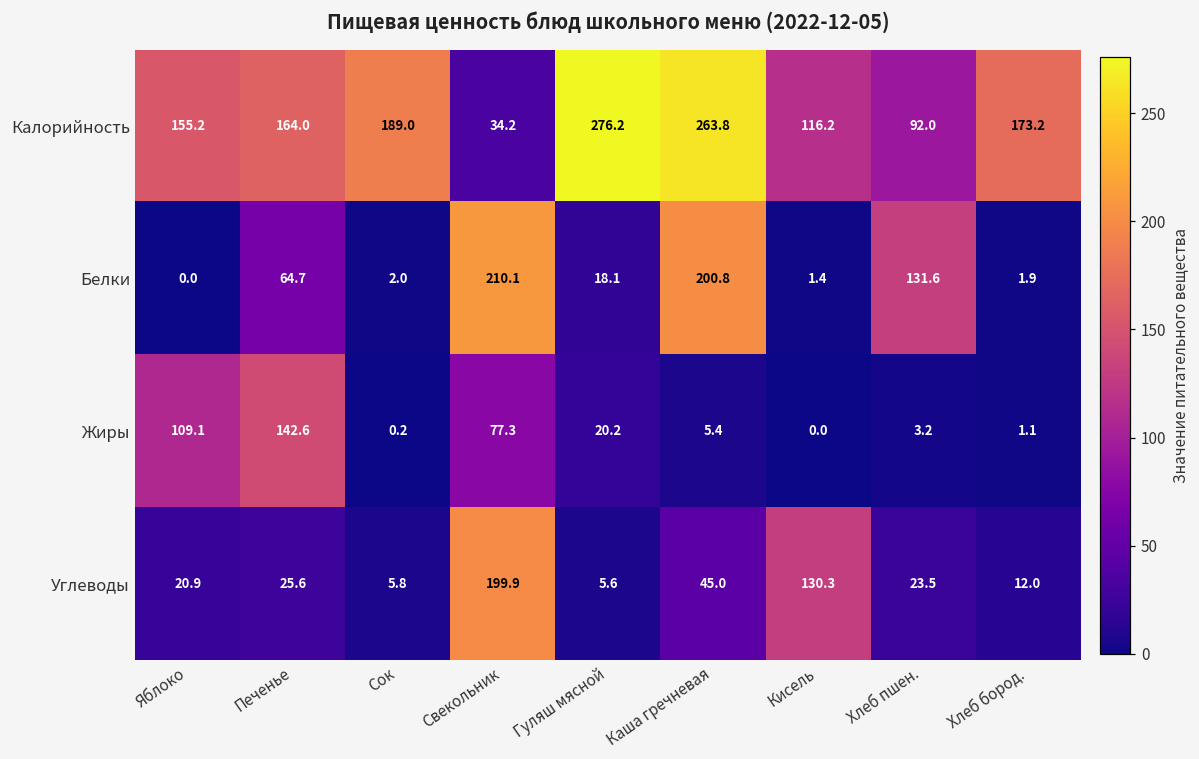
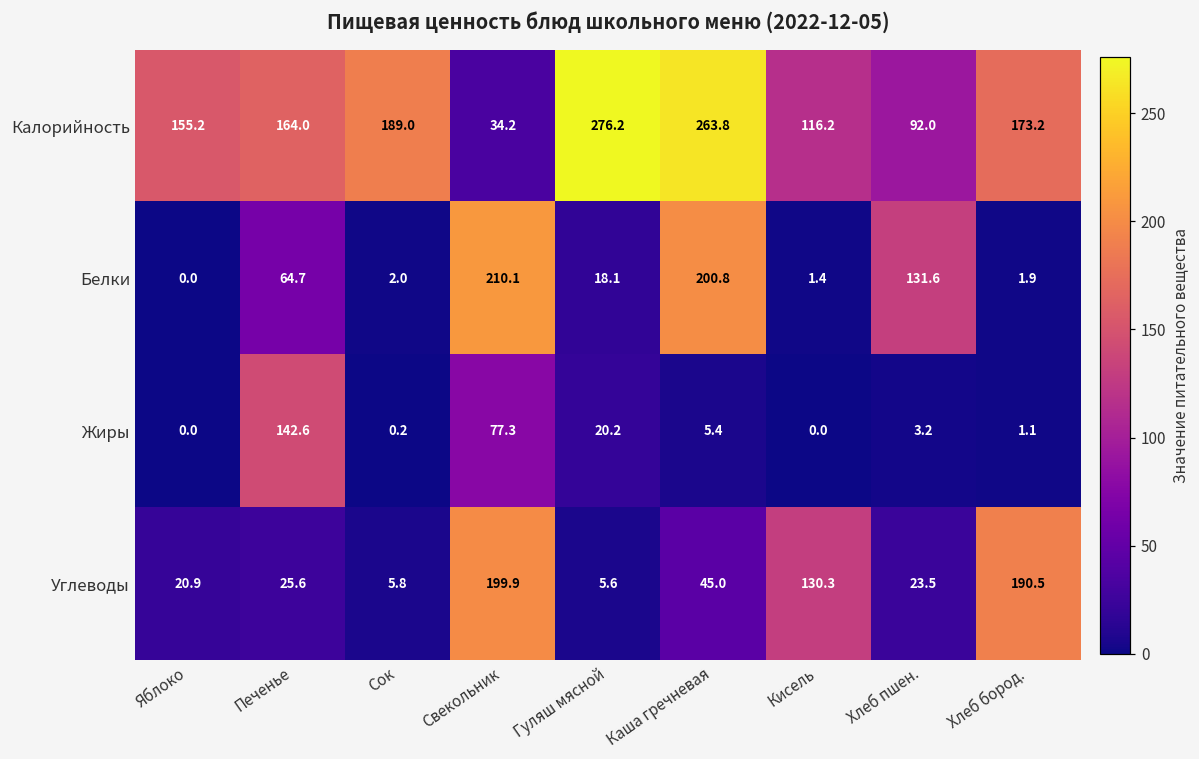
  {
    "Калорийность": {
      "Яблоко": 155.2,
      "Печенье": 164.0,
      "Сок": 189.0,
      "Свекольник": 34.2,
      "Гуляш мясной": 276.2,
      "Каша гречневая": 263.8,
      "Кисель": 116.2,
      "Хлеб пшен.": 92.0,
      "Хлеб бород.": 173.2
    },
    "Белки": {
      "Яблоко": 0.0,
      "Печенье": 64.7,
      "Сок": 2.0,
      "Свекольник": 210.1,
      "Гуляш мясной": 18.1,
      "Каша гречневая": 200.8,
      "Кисель": 1.4,
      "Хлеб пшен.": 131.6,
      "Хлеб бород.": 1.9
    },
    "Жиры": {
-     "Яблоко": 109.1,
+     "Яблоко": 0.0,
      "Печенье": 142.6,
      "Сок": 0.2,
      "Свекольник": 77.3,
      "Гуляш мясной": 20.2,
      "Каша гречневая": 5.4,
      "Кисель": 0.0,
      "Хлеб пшен.": 3.2,
      "Хлеб бород.": 1.1
    },
    "Углеводы": {
      "Яблоко": 20.9,
      "Печенье": 25.6,
      "Сок": 5.8,
      "Свекольник": 199.9,
      "Гуляш мясной": 5.6,
      "Каша гречневая": 45.0,
      "Кисель": 130.3,
      "Хлеб пшен.": 23.5,
-     "Хлеб бород.": 12.0
+     "Хлеб бород.": 190.5
    }
  }
